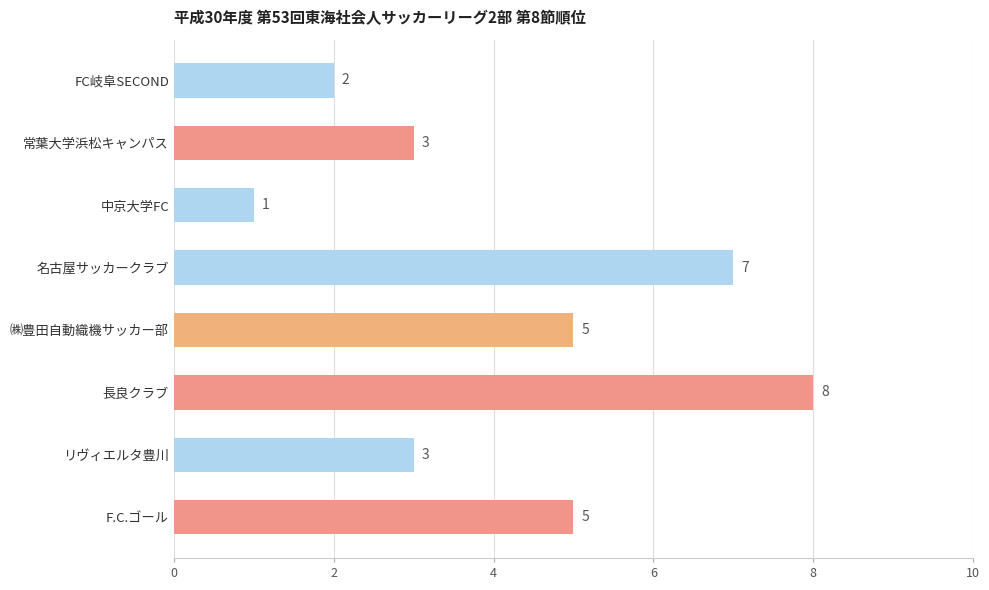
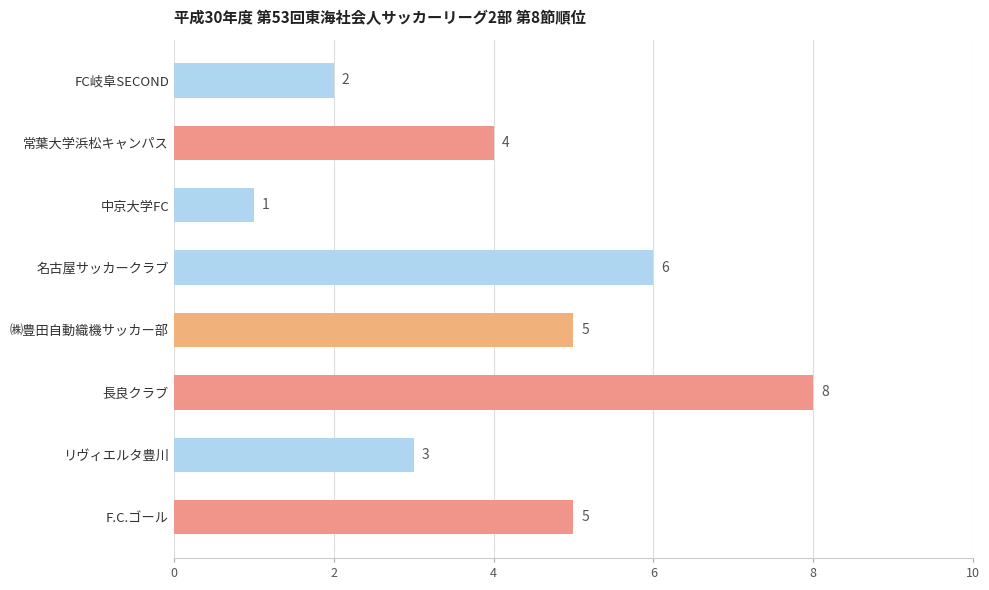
  {
    "FC岐阜SECOND": 2,
-   "常葉大学浜松キャンパス": 3,
+   "常葉大学浜松キャンパス": 4,
    "中京大学FC": 1,
-   "名古屋サッカークラブ": 7,
+   "名古屋サッカークラブ": 6,
    "㈱豊田自動織機サッカー部": 5,
    "長良クラブ": 8,
    "リヴィエルタ豊川": 3,
    "F.C.ゴール": 5
  }
